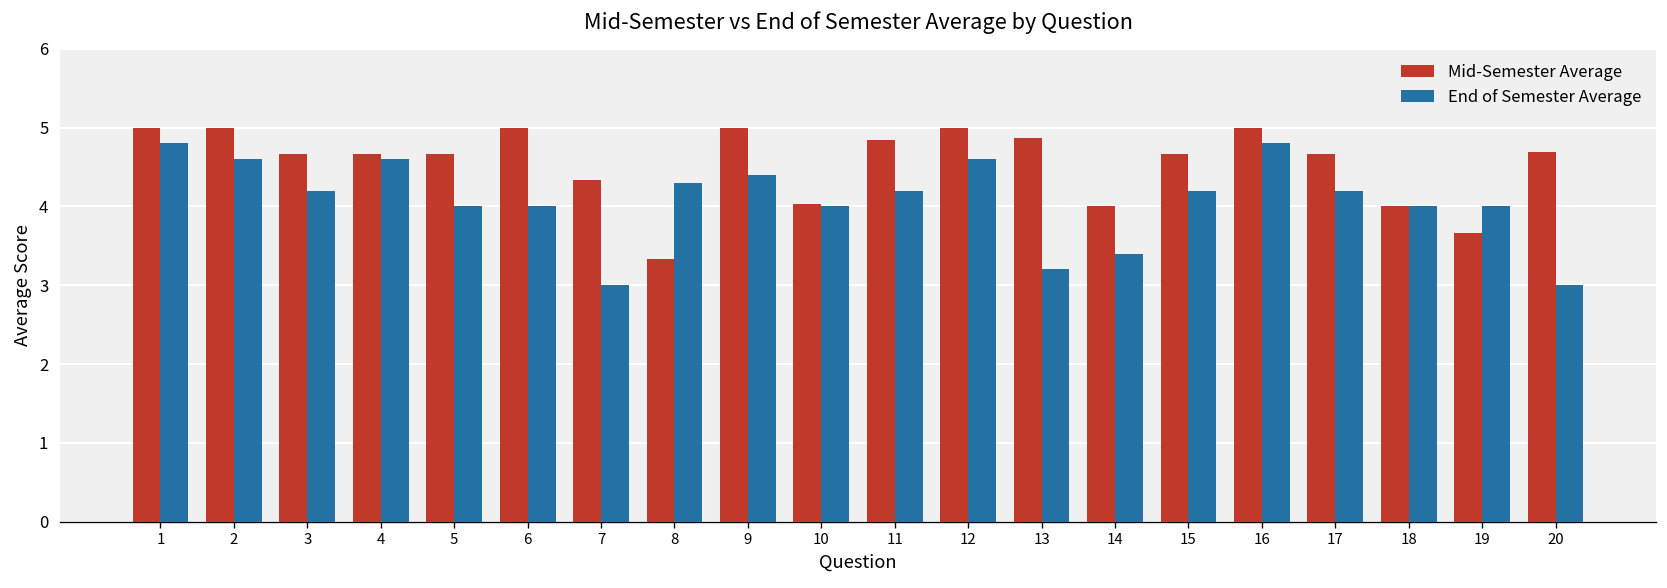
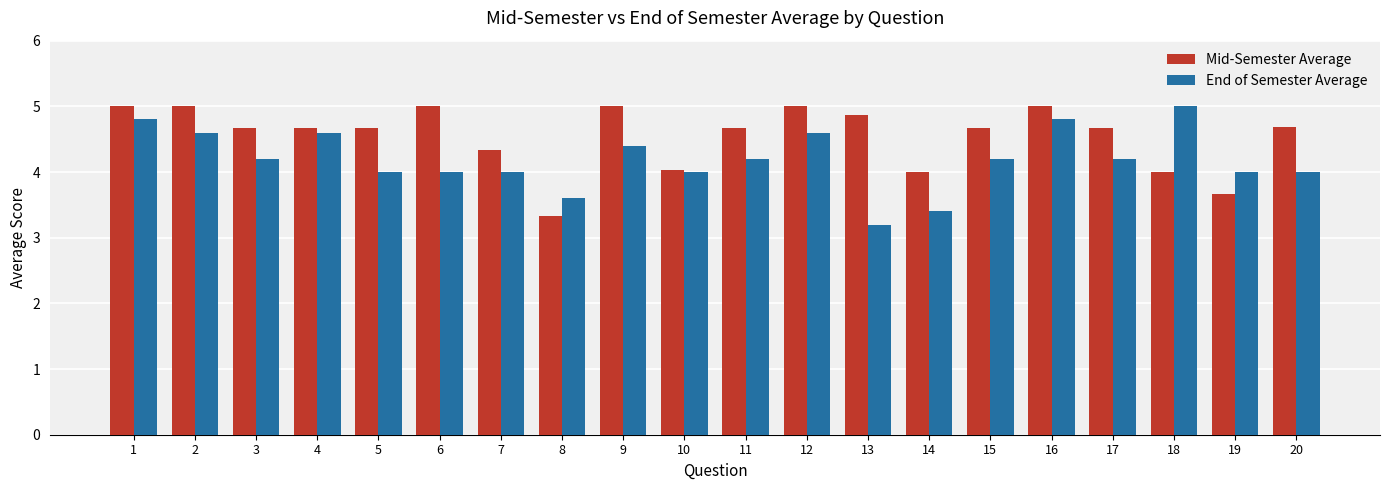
  {
    "Mid-Semester Average": {
      "1": 5.0,
      "2": 5.0,
      "3": 4.7,
      "4": 4.7,
      "5": 4.7,
      "6": 5.0,
      "7": 4.3,
      "8": 3.3,
      "9": 5.0,
      "10": 4.0,
-     "11": 4.8,
+     "11": 4.7,
      "12": 5.0,
      "13": 4.9,
      "14": 4.0,
      "15": 4.7,
      "16": 5.0,
      "17": 4.7,
      "18": 4.0,
      "19": 3.7,
      "20": 4.7
    },
    "End of Semester Average": {
      "1": 4.8,
      "2": 4.6,
      "3": 4.2,
      "4": 4.6,
      "5": 4.0,
      "6": 4.0,
-     "7": 3,
-     "8": 4.3,
+     "7": 4,
+     "8": 3.6,
      "9": 4.4,
      "10": 4.0,
      "11": 4.2,
      "12": 4.6,
      "13": 3.2,
      "14": 3.4,
      "15": 4.2,
      "16": 4.8,
      "17": 4.2,
-     "18": 4,
+     "18": 5,
      "19": 4.0,
-     "20": 3
+     "20": 4
    }
  }
